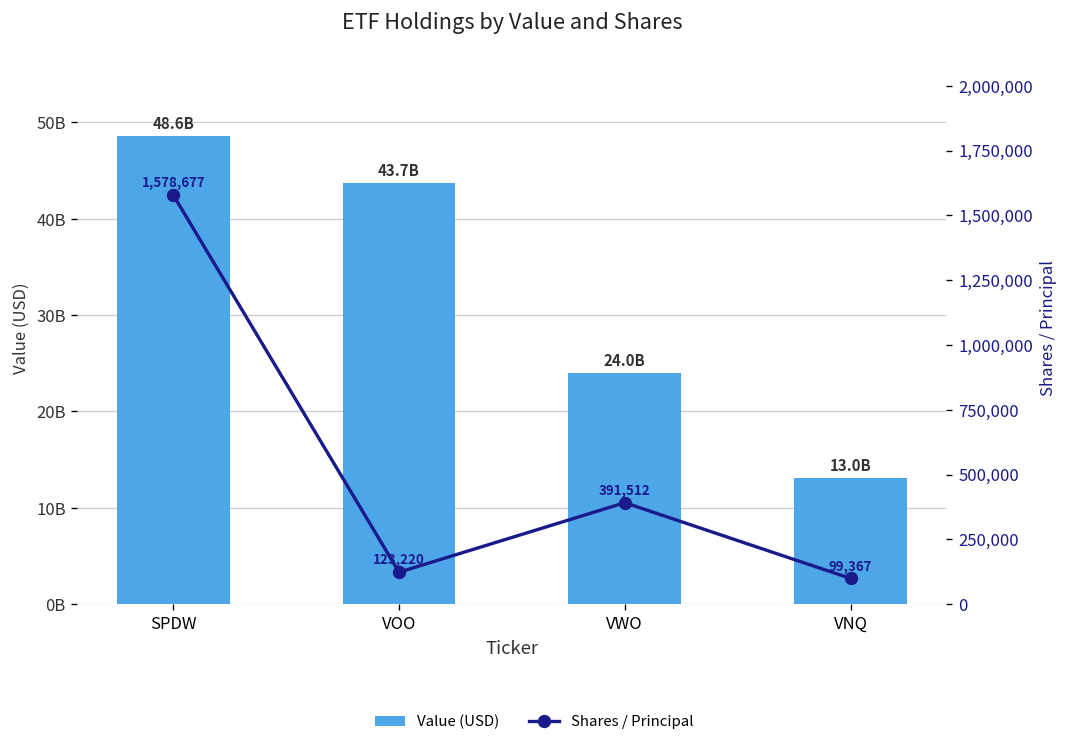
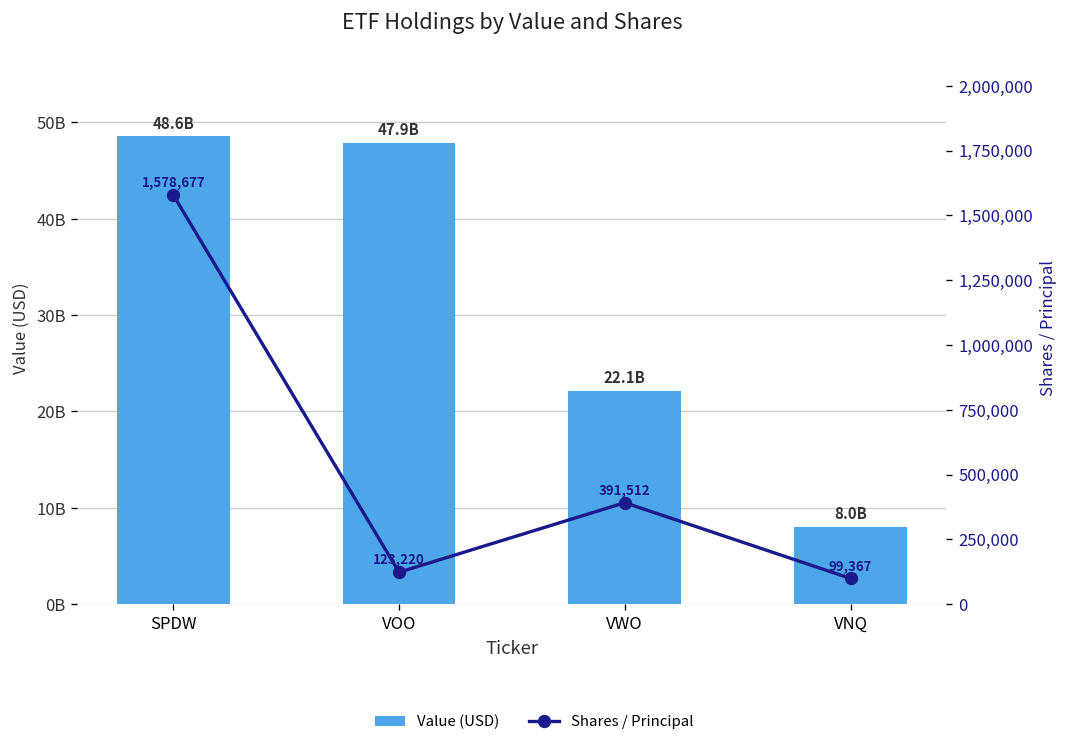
  {
    "Value (USD)": {
      "SPDW": "48.6B",
-     "VOO": "43.7B",
-     "VWO": "24.0B",
-     "VNQ": "13.0B"
+     "VOO": "47.9B",
+     "VWO": "22.1B",
+     "VNQ": "8.0B"
    },
    "Shares / Principal": {
      "SPDW": "1,578,677",
      "VOO": "123,220",
      "VWO": "391,512",
      "VNQ": "99,367"
    }
  }
